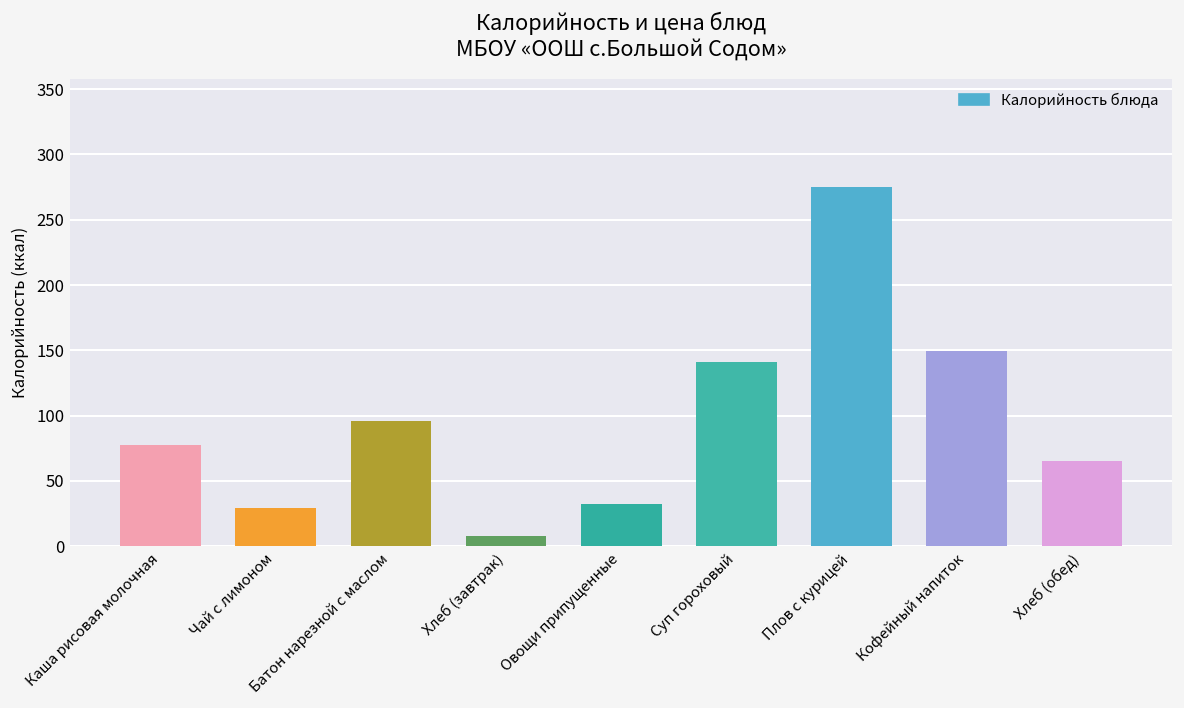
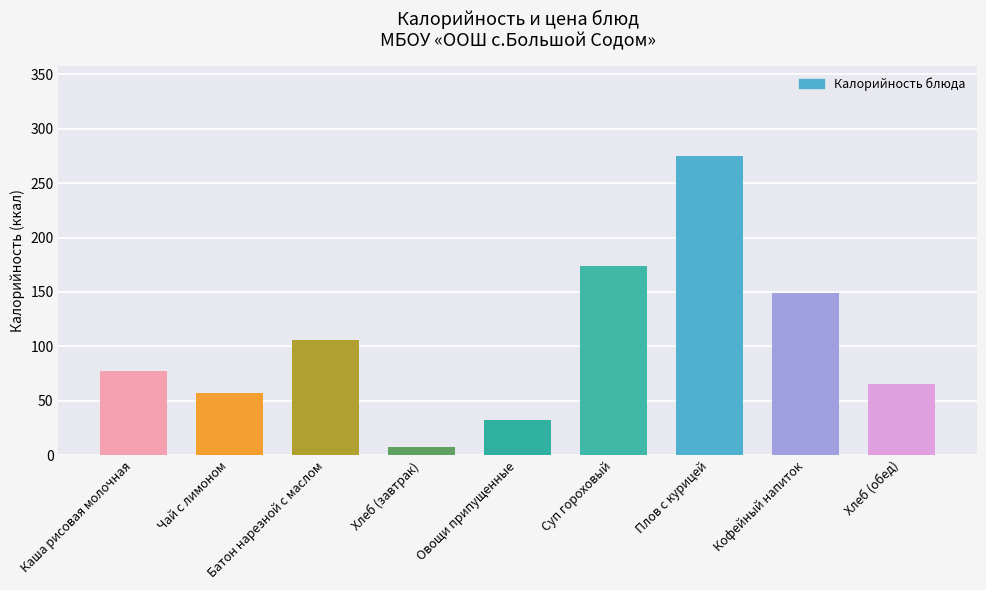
  {
    "Каша рисовая молочная": 77,
-   "Чай с лимоном": 29,
-   "Батон нарезной с маслом": 96,
+   "Чай с лимоном": 57,
+   "Батон нарезной с маслом": 106,
    "Хлеб (завтрак)": 8,
    "Овощи припущенные": 32,
-   "Суп гороховый": 141,
+   "Суп гороховый": 174,
    "Плов с курицей": 275,
    "Кофейный напиток": 149,
    "Хлеб (обед)": 65
  }
